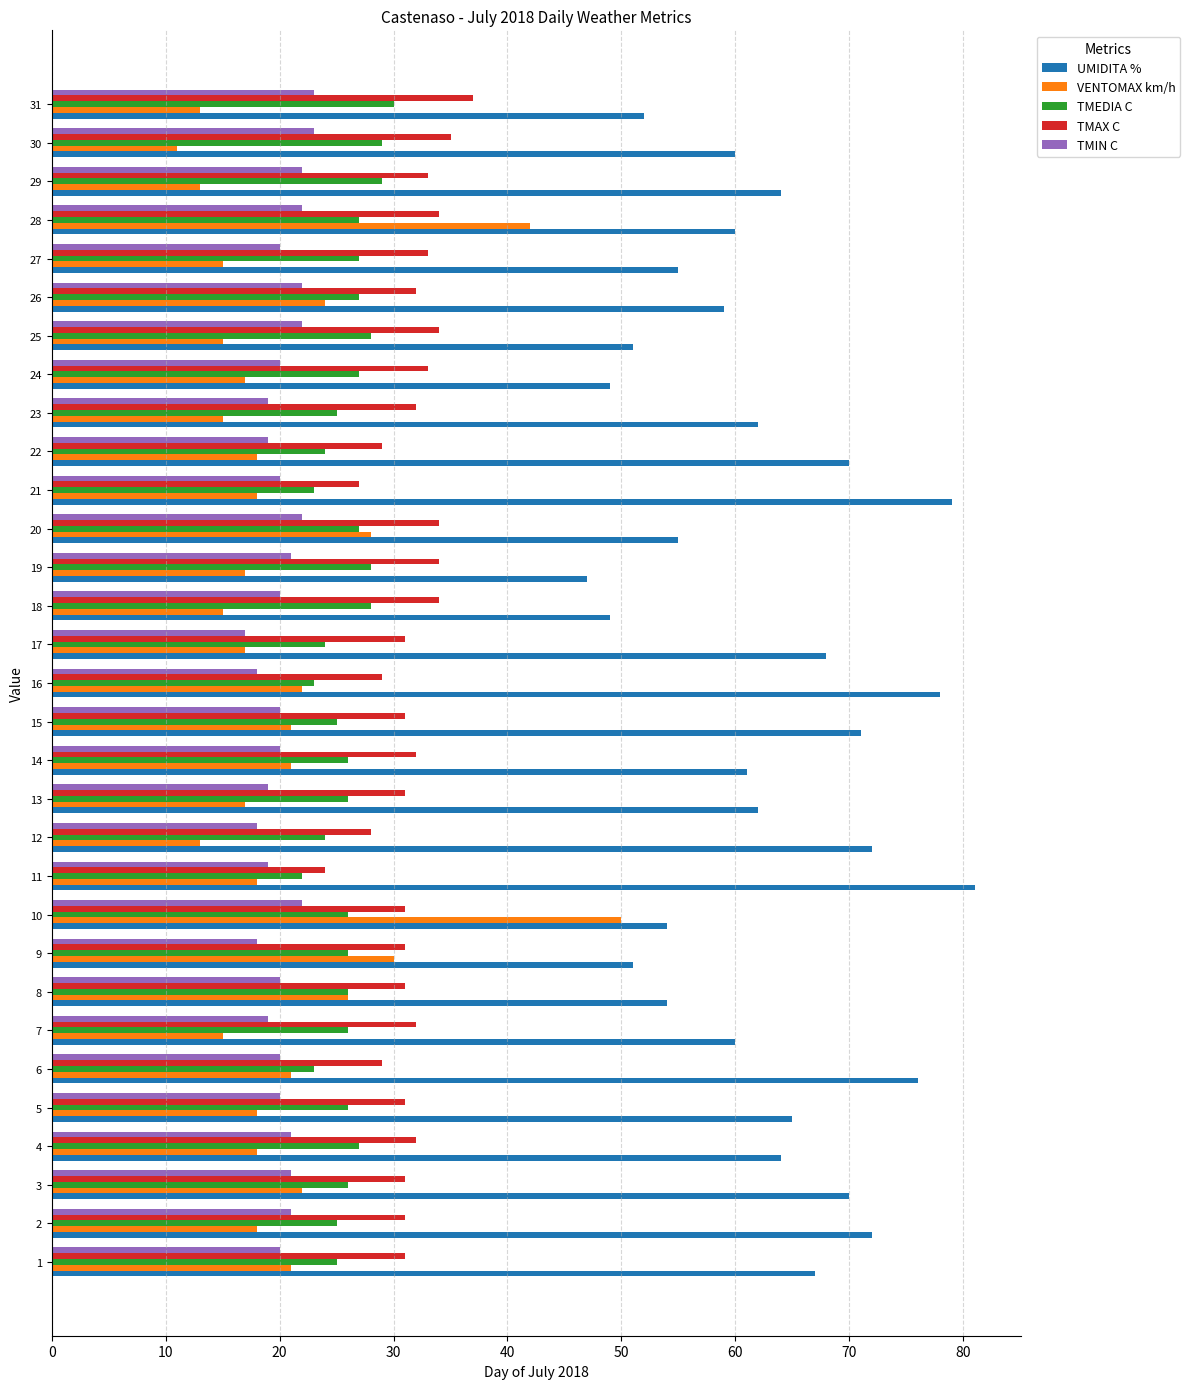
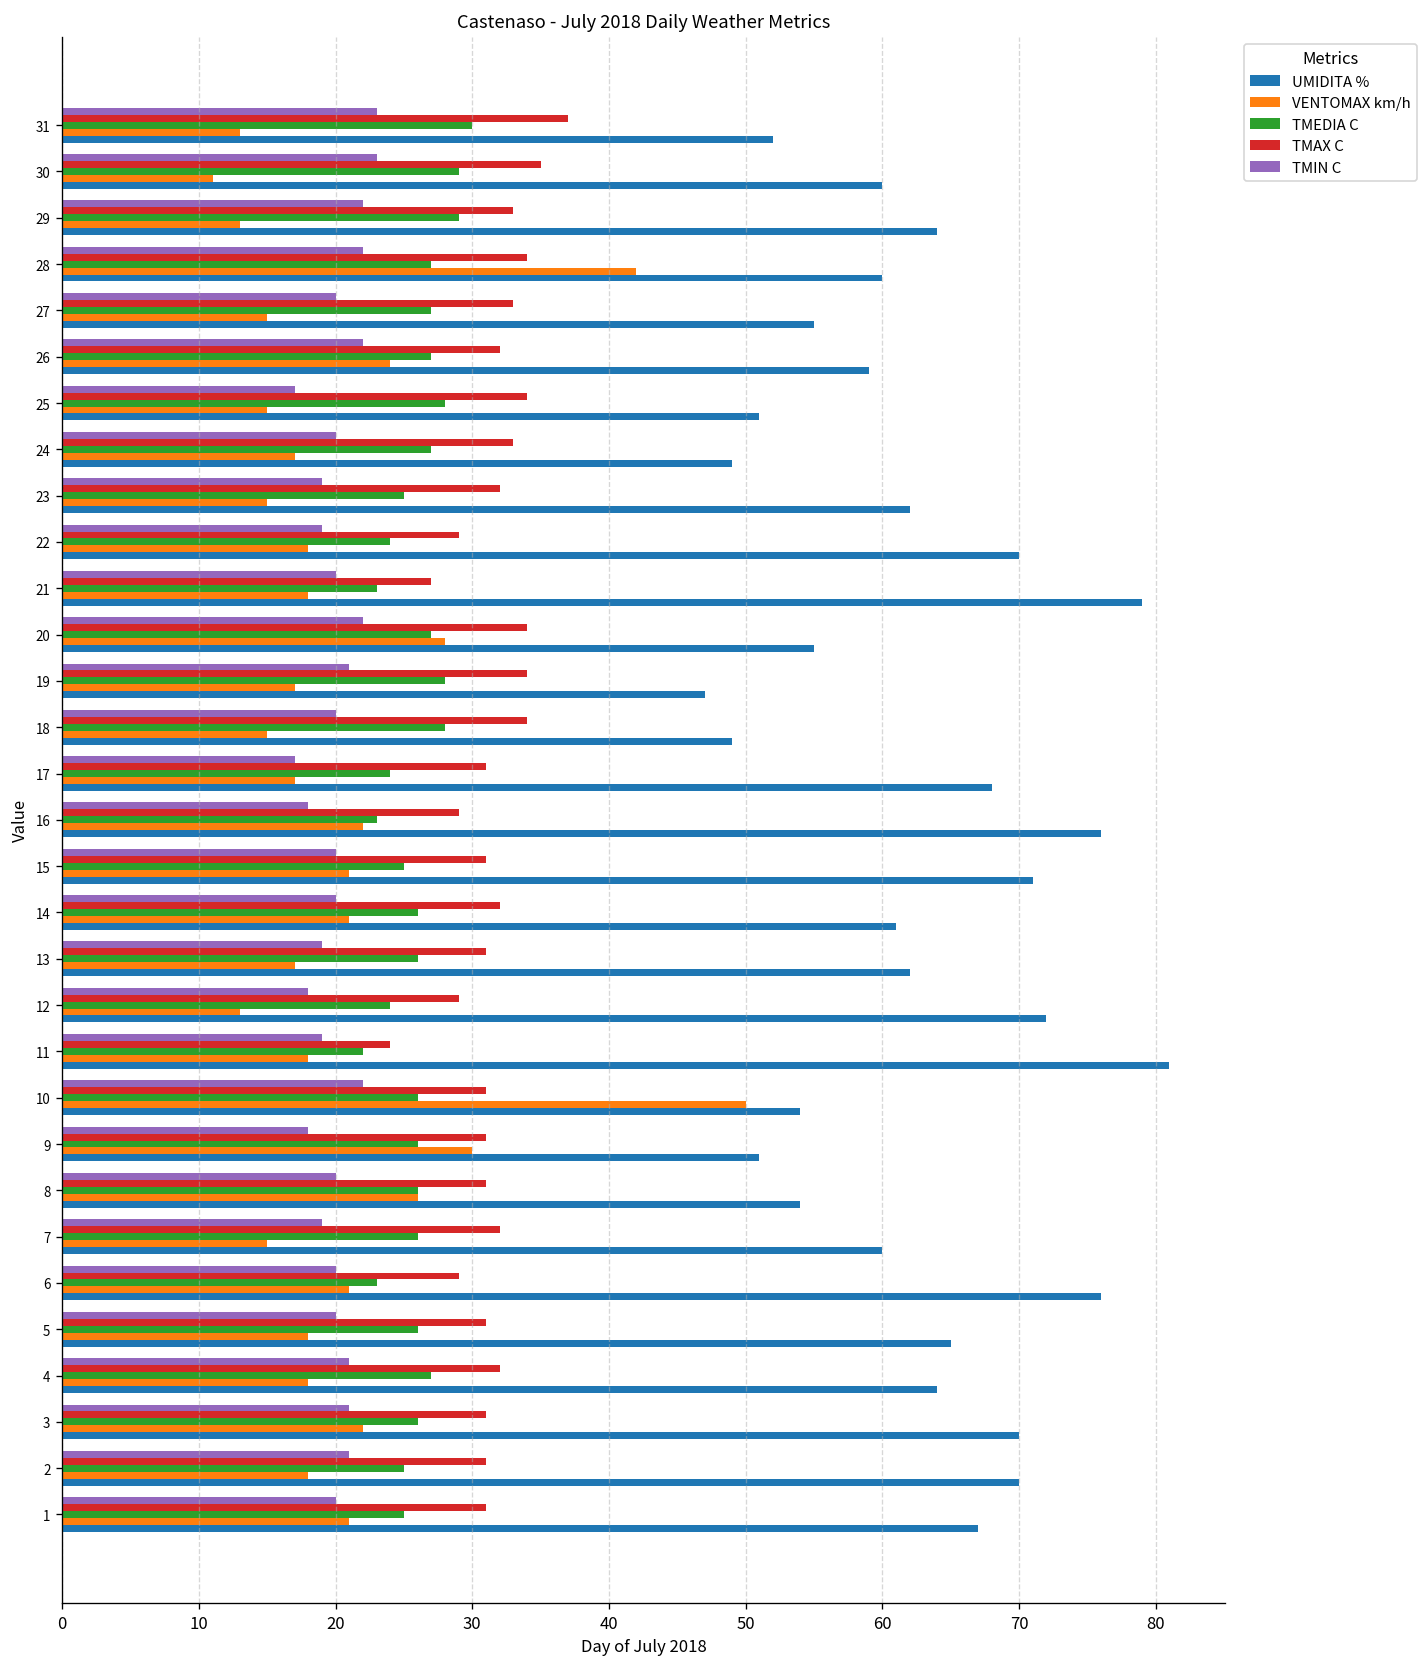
  {
    "UMIDITA %": {
      "31": 52,
      "30": 60,
      "29": 64,
      "28": 60,
      "27": 55,
      "26": 59,
      "25": 51,
      "24": 49,
      "23": 62,
      "22": 70,
      "21": 79,
      "20": 55,
      "19": 47,
      "18": 49,
      "17": 68,
-     "16": 78,
+     "16": 76,
      "15": 71,
      "14": 61,
      "13": 62,
      "12": 72,
      "11": 81,
      "10": 54,
      "9": 51,
      "8": 54,
      "7": 60,
      "6": 76,
      "5": 65,
      "4": 64,
      "3": 70,
-     "2": 72,
+     "2": 70,
      "1": 67
    },
    "VENTOMAX km/h": {
      "31": 13,
      "30": 11,
      "29": 13,
      "28": 42,
      "27": 15,
      "26": 24,
      "25": 15,
      "24": 17,
      "23": 15,
      "22": 18,
      "21": 18,
      "20": 28,
      "19": 17,
      "18": 15,
      "17": 17,
      "16": 22,
      "15": 21,
      "14": 21,
      "13": 17,
      "12": 13,
      "11": 18,
      "10": 50,
      "9": 30,
      "8": 26,
      "7": 15,
      "6": 21,
      "5": 18,
      "4": 18,
      "3": 22,
      "2": 18,
      "1": 21
    },
    "TMEDIA C": {
      "31": 30,
      "30": 29,
      "29": 29,
      "28": 27,
      "27": 27,
      "26": 27,
      "25": 28,
      "24": 27,
      "23": 25,
      "22": 24,
      "21": 23,
      "20": 27,
      "19": 28,
      "18": 28,
      "17": 24,
      "16": 23,
      "15": 25,
      "14": 26,
      "13": 26,
      "12": 24,
      "11": 22,
      "10": 26,
      "9": 26,
      "8": 26,
      "7": 26,
      "6": 23,
      "5": 26,
      "4": 27,
      "3": 26,
      "2": 25,
      "1": 25
    },
    "TMAX C": {
      "31": 37,
      "30": 35,
      "29": 33,
      "28": 34,
      "27": 33,
      "26": 32,
      "25": 34,
      "24": 33,
      "23": 32,
      "22": 29,
      "21": 27,
      "20": 34,
      "19": 34,
      "18": 34,
      "17": 31,
      "16": 29,
      "15": 31,
      "14": 32,
      "13": 31,
-     "12": 28,
+     "12": 29,
      "11": 24,
      "10": 31,
      "9": 31,
      "8": 31,
      "7": 32,
      "6": 29,
      "5": 31,
      "4": 32,
      "3": 31,
      "2": 31,
      "1": 31
    },
    "TMIN C": {
      "31": 23,
      "30": 23,
      "29": 22,
      "28": 22,
      "27": 20,
      "26": 22,
-     "25": 22,
+     "25": 17,
      "24": 20,
      "23": 19,
      "22": 19,
      "21": 20,
      "20": 22,
      "19": 21,
      "18": 20,
      "17": 17,
      "16": 18,
      "15": 20,
      "14": 20,
      "13": 19,
      "12": 18,
      "11": 19,
      "10": 22,
      "9": 18,
      "8": 20,
      "7": 19,
      "6": 20,
      "5": 20,
      "4": 21,
      "3": 21,
      "2": 21,
      "1": 20
    }
  }
